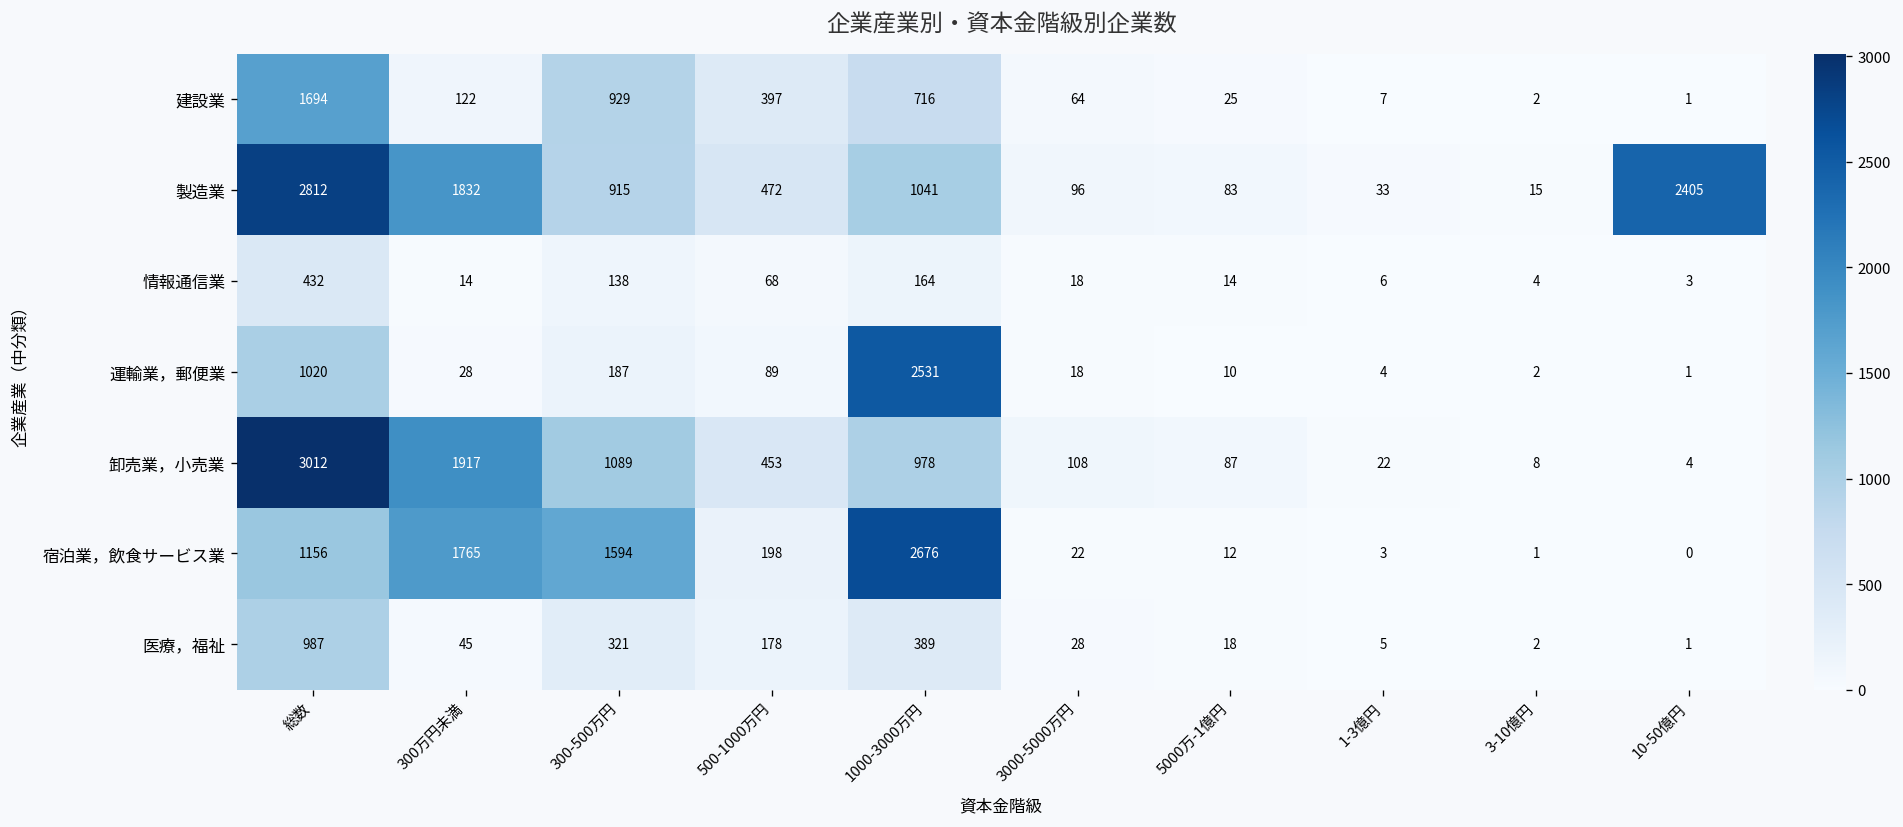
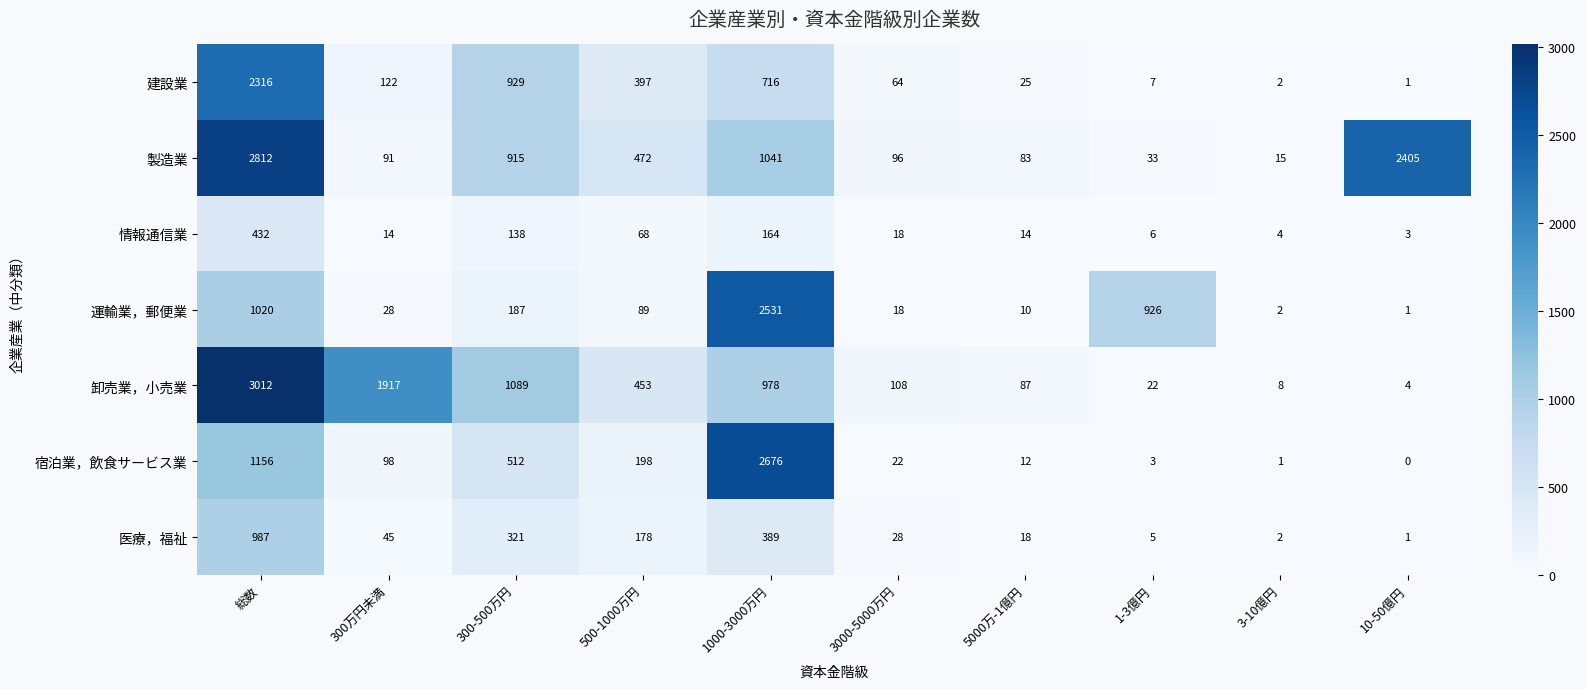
  {
    "建設業": {
-     "総数": 1694,
+     "総数": 2316,
      "300万円未満": 122,
      "300-500万円": 929,
      "500-1000万円": 397,
      "1000-3000万円": 716,
      "3000-5000万円": 64,
      "5000万-1億円": 25,
      "1-3億円": 7,
      "3-10億円": 2,
      "10-50億円": 1
    },
    "製造業": {
      "総数": 2812,
-     "300万円未満": 1832,
+     "300万円未満": 91,
      "300-500万円": 915,
      "500-1000万円": 472,
      "1000-3000万円": 1041,
      "3000-5000万円": 96,
      "5000万-1億円": 83,
      "1-3億円": 33,
      "3-10億円": 15,
      "10-50億円": 2405
    },
    "情報通信業": {
      "総数": 432,
      "300万円未満": 14,
      "300-500万円": 138,
      "500-1000万円": 68,
      "1000-3000万円": 164,
      "3000-5000万円": 18,
      "5000万-1億円": 14,
      "1-3億円": 6,
      "3-10億円": 4,
      "10-50億円": 3
    },
    "運輸業，郵便業": {
      "総数": 1020,
      "300万円未満": 28,
      "300-500万円": 187,
      "500-1000万円": 89,
      "1000-3000万円": 2531,
      "3000-5000万円": 18,
      "5000万-1億円": 10,
-     "1-3億円": 4,
+     "1-3億円": 926,
      "3-10億円": 2,
      "10-50億円": 1
    },
    "卸売業，小売業": {
      "総数": 3012,
      "300万円未満": 1917,
      "300-500万円": 1089,
      "500-1000万円": 453,
      "1000-3000万円": 978,
      "3000-5000万円": 108,
      "5000万-1億円": 87,
      "1-3億円": 22,
      "3-10億円": 8,
      "10-50億円": 4
    },
    "宿泊業，飲食サービス業": {
      "総数": 1156,
-     "300万円未満": 1765,
-     "300-500万円": 1594,
+     "300万円未満": 98,
+     "300-500万円": 512,
      "500-1000万円": 198,
      "1000-3000万円": 2676,
      "3000-5000万円": 22,
      "5000万-1億円": 12,
      "1-3億円": 3,
      "3-10億円": 1,
      "10-50億円": 0
    },
    "医療，福祉": {
      "総数": 987,
      "300万円未満": 45,
      "300-500万円": 321,
      "500-1000万円": 178,
      "1000-3000万円": 389,
      "3000-5000万円": 28,
      "5000万-1億円": 18,
      "1-3億円": 5,
      "3-10億円": 2,
      "10-50億円": 1
    }
  }
